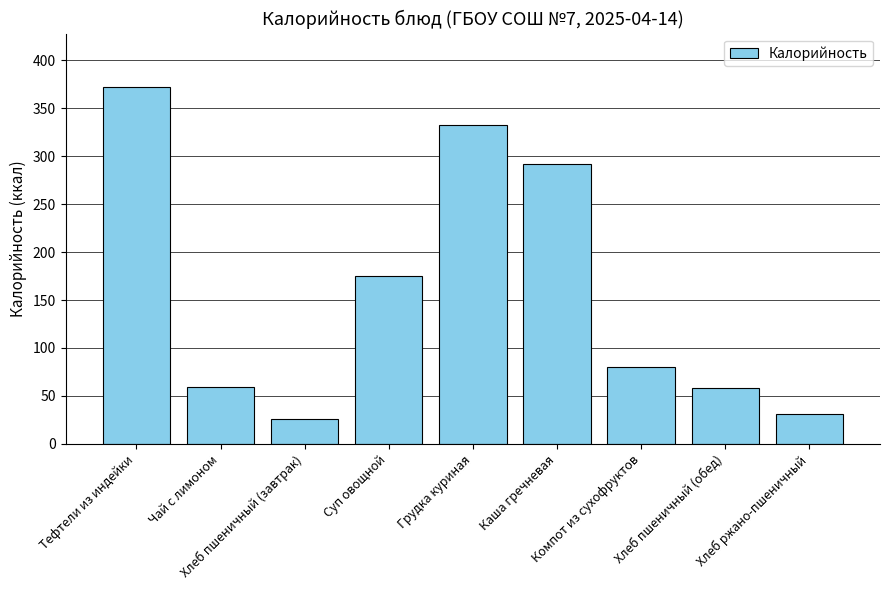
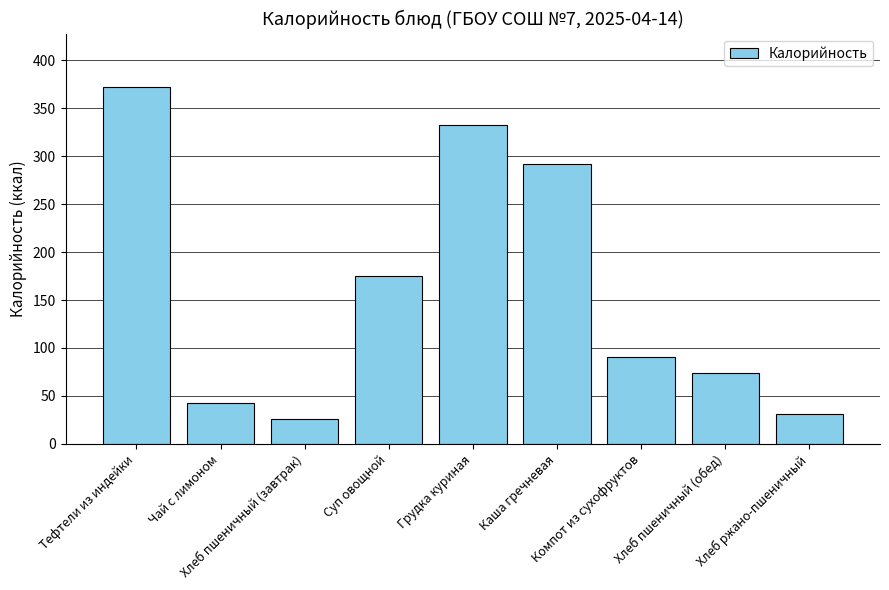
  {
    "Тефтели из индейки": 370,
-   "Чай с лимоном": 60,
+   "Чай с лимоном": 40,
    "Хлеб пшеничный (завтрак)": 30,
    "Суп овощной": 170,
    "Грудка куриная": 330,
    "Каша гречневая": 290,
-   "Компот из сухофруктов": 80,
-   "Хлеб пшеничный (обед)": 60,
+   "Компот из сухофруктов": 90,
+   "Хлеб пшеничный (обед)": 70,
    "Хлеб ржано-пшеничный": 30
  }
